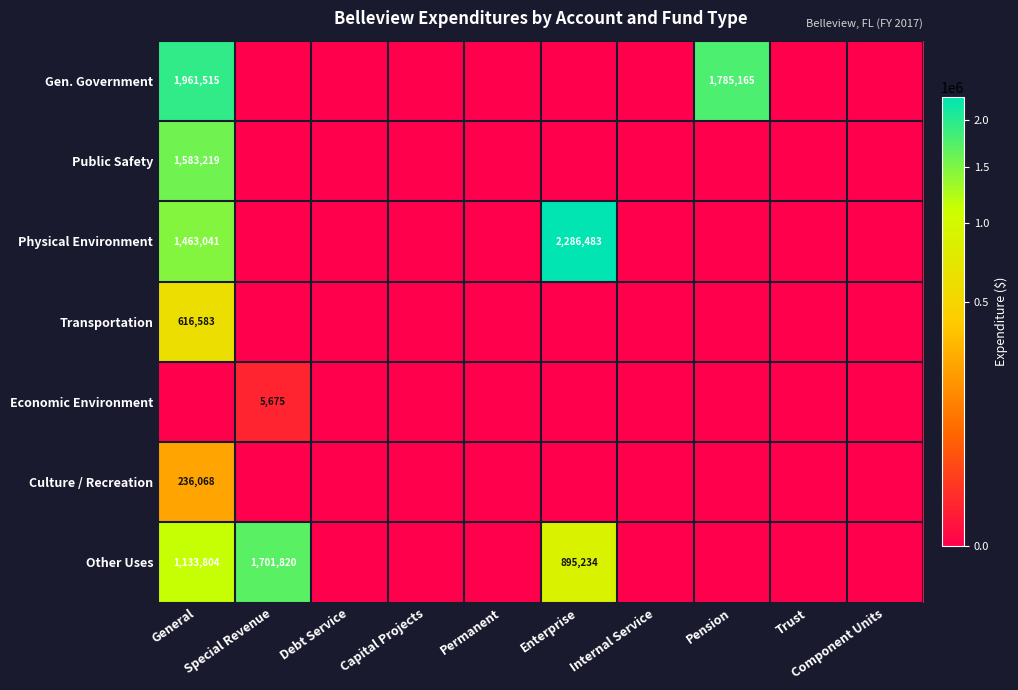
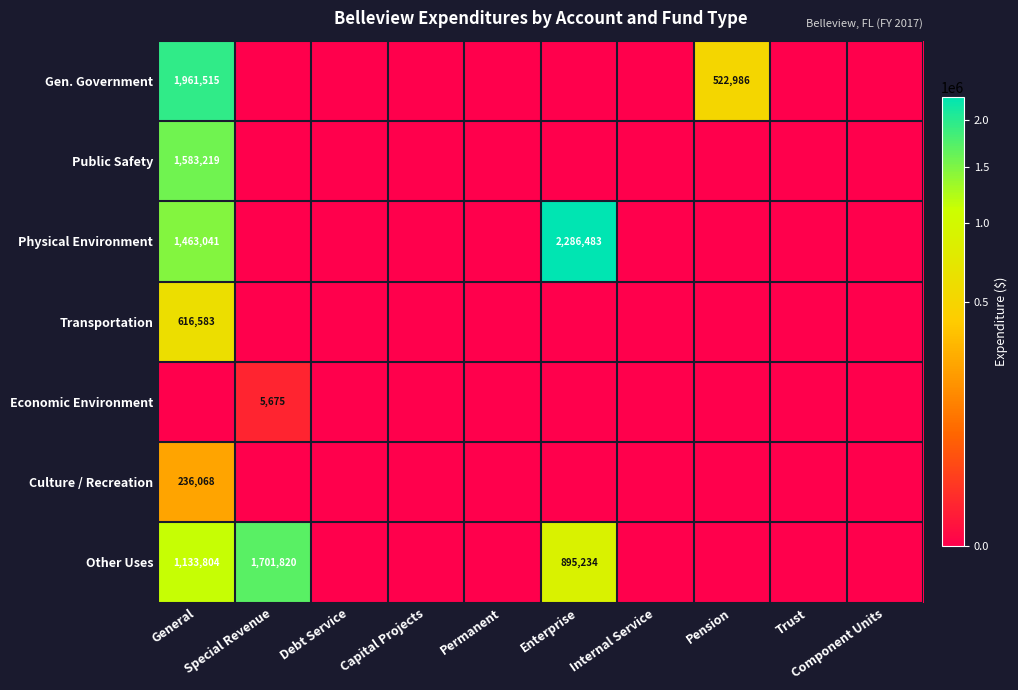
  {
    "Gen. Government": {
      "General": "1,961,515",
-     "Pension": "1,785,165"
+     "Pension": "522,986"
    },
    "Public Safety": {
      "General": "1,583,219"
    },
    "Physical Environment": {
      "General": "1,463,041",
      "Enterprise": "2,286,483"
    },
    "Transportation": {
      "General": "616,583"
    },
    "Economic Environment": {
      "Special Revenue": "5,675"
    },
    "Culture / Recreation": {
      "General": "236,068"
    },
    "Other Uses": {
      "General": "1,133,804",
      "Special Revenue": "1,701,820",
      "Enterprise": "895,234"
    }
  }
